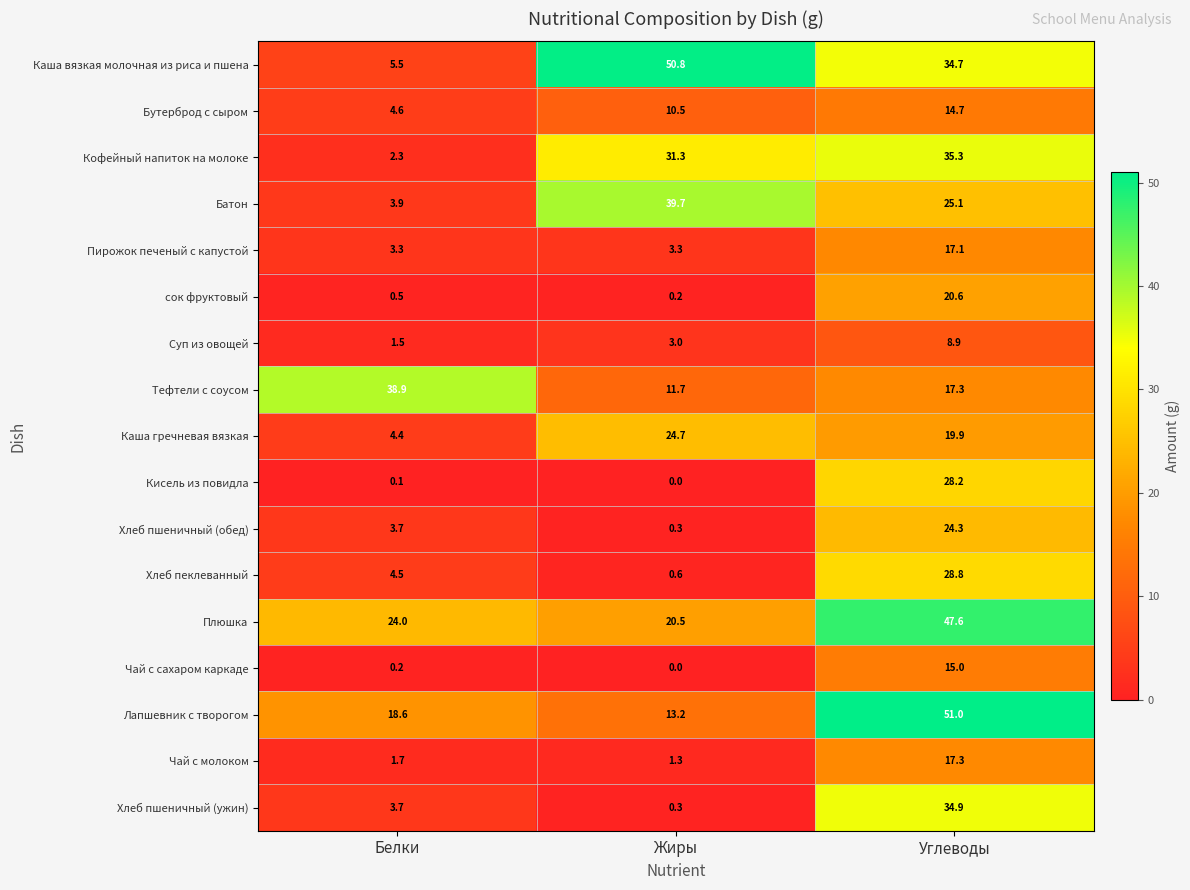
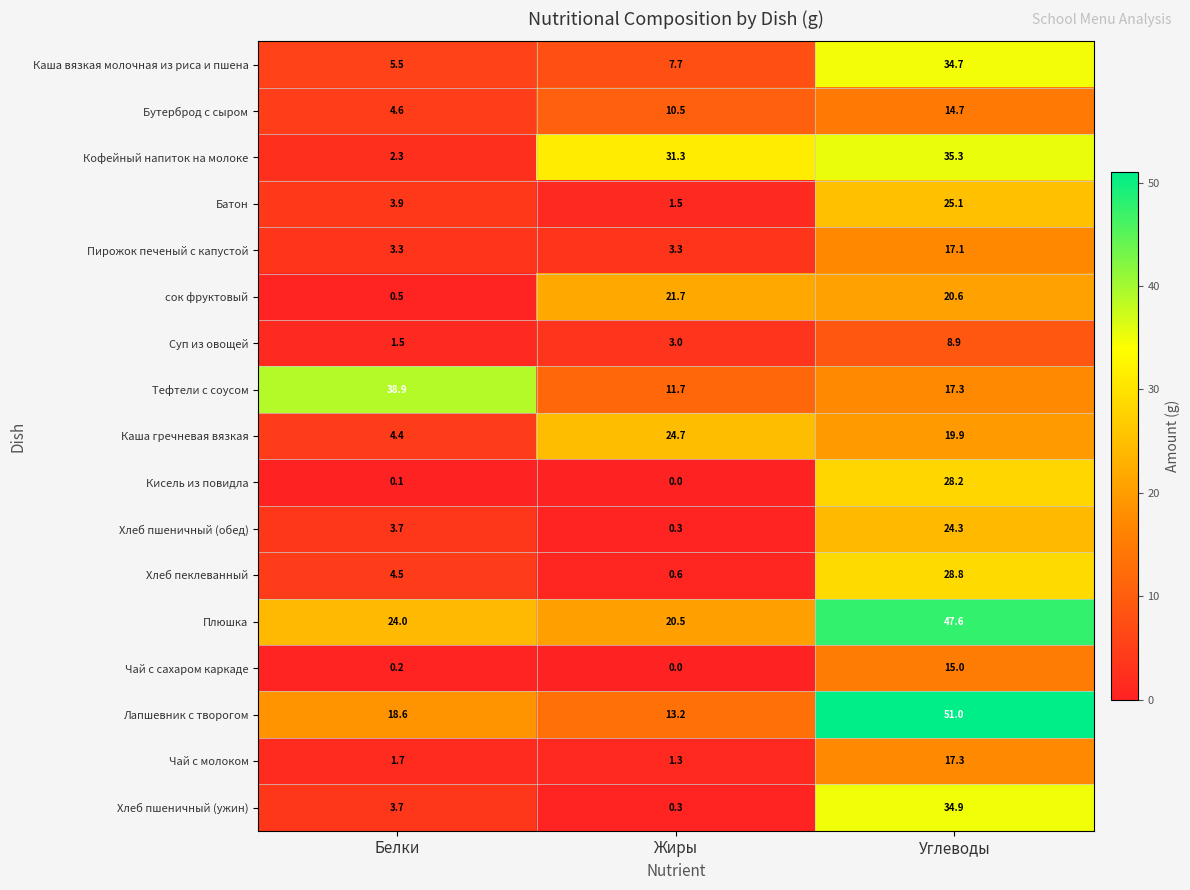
  {
    "Каша вязкая молочная из риса и пшена": {
      "Белки": 5.5,
-     "Жиры": 50.8,
+     "Жиры": 7.7,
      "Углеводы": 34.7
    },
    "Бутерброд с сыром": {
      "Белки": 4.6,
      "Жиры": 10.5,
      "Углеводы": 14.7
    },
    "Кофейный напиток на молоке": {
      "Белки": 2.3,
      "Жиры": 31.3,
      "Углеводы": 35.3
    },
    "Батон": {
      "Белки": 3.9,
-     "Жиры": 39.7,
+     "Жиры": 1.5,
      "Углеводы": 25.1
    },
    "Пирожок печеный с капустой": {
      "Белки": 3.3,
      "Жиры": 3.3,
      "Углеводы": 17.1
    },
    "сок фруктовый": {
      "Белки": 0.5,
-     "Жиры": 0.2,
+     "Жиры": 21.7,
      "Углеводы": 20.6
    },
    "Суп из овощей": {
      "Белки": 1.5,
      "Жиры": 3.0,
      "Углеводы": 8.9
    },
    "Тефтели с соусом": {
      "Белки": 38.9,
      "Жиры": 11.7,
      "Углеводы": 17.3
    },
    "Каша гречневая вязкая": {
      "Белки": 4.4,
      "Жиры": 24.7,
      "Углеводы": 19.9
    },
    "Кисель из повидла": {
      "Белки": 0.1,
      "Жиры": 0.0,
      "Углеводы": 28.2
    },
    "Хлеб пшеничный (обед)": {
      "Белки": 3.7,
      "Жиры": 0.3,
      "Углеводы": 24.3
    },
    "Хлеб пеклеванный": {
      "Белки": 4.5,
      "Жиры": 0.6,
      "Углеводы": 28.8
    },
    "Плюшка": {
      "Белки": 24.0,
      "Жиры": 20.5,
      "Углеводы": 47.6
    },
    "Чай с сахаром каркаде": {
      "Белки": 0.2,
      "Жиры": 0.0,
      "Углеводы": 15.0
    },
    "Лапшевник с творогом": {
      "Белки": 18.6,
      "Жиры": 13.2,
      "Углеводы": 51.0
    },
    "Чай с молоком": {
      "Белки": 1.7,
      "Жиры": 1.3,
      "Углеводы": 17.3
    },
    "Хлеб пшеничный (ужин)": {
      "Белки": 3.7,
      "Жиры": 0.3,
      "Углеводы": 34.9
    }
  }
